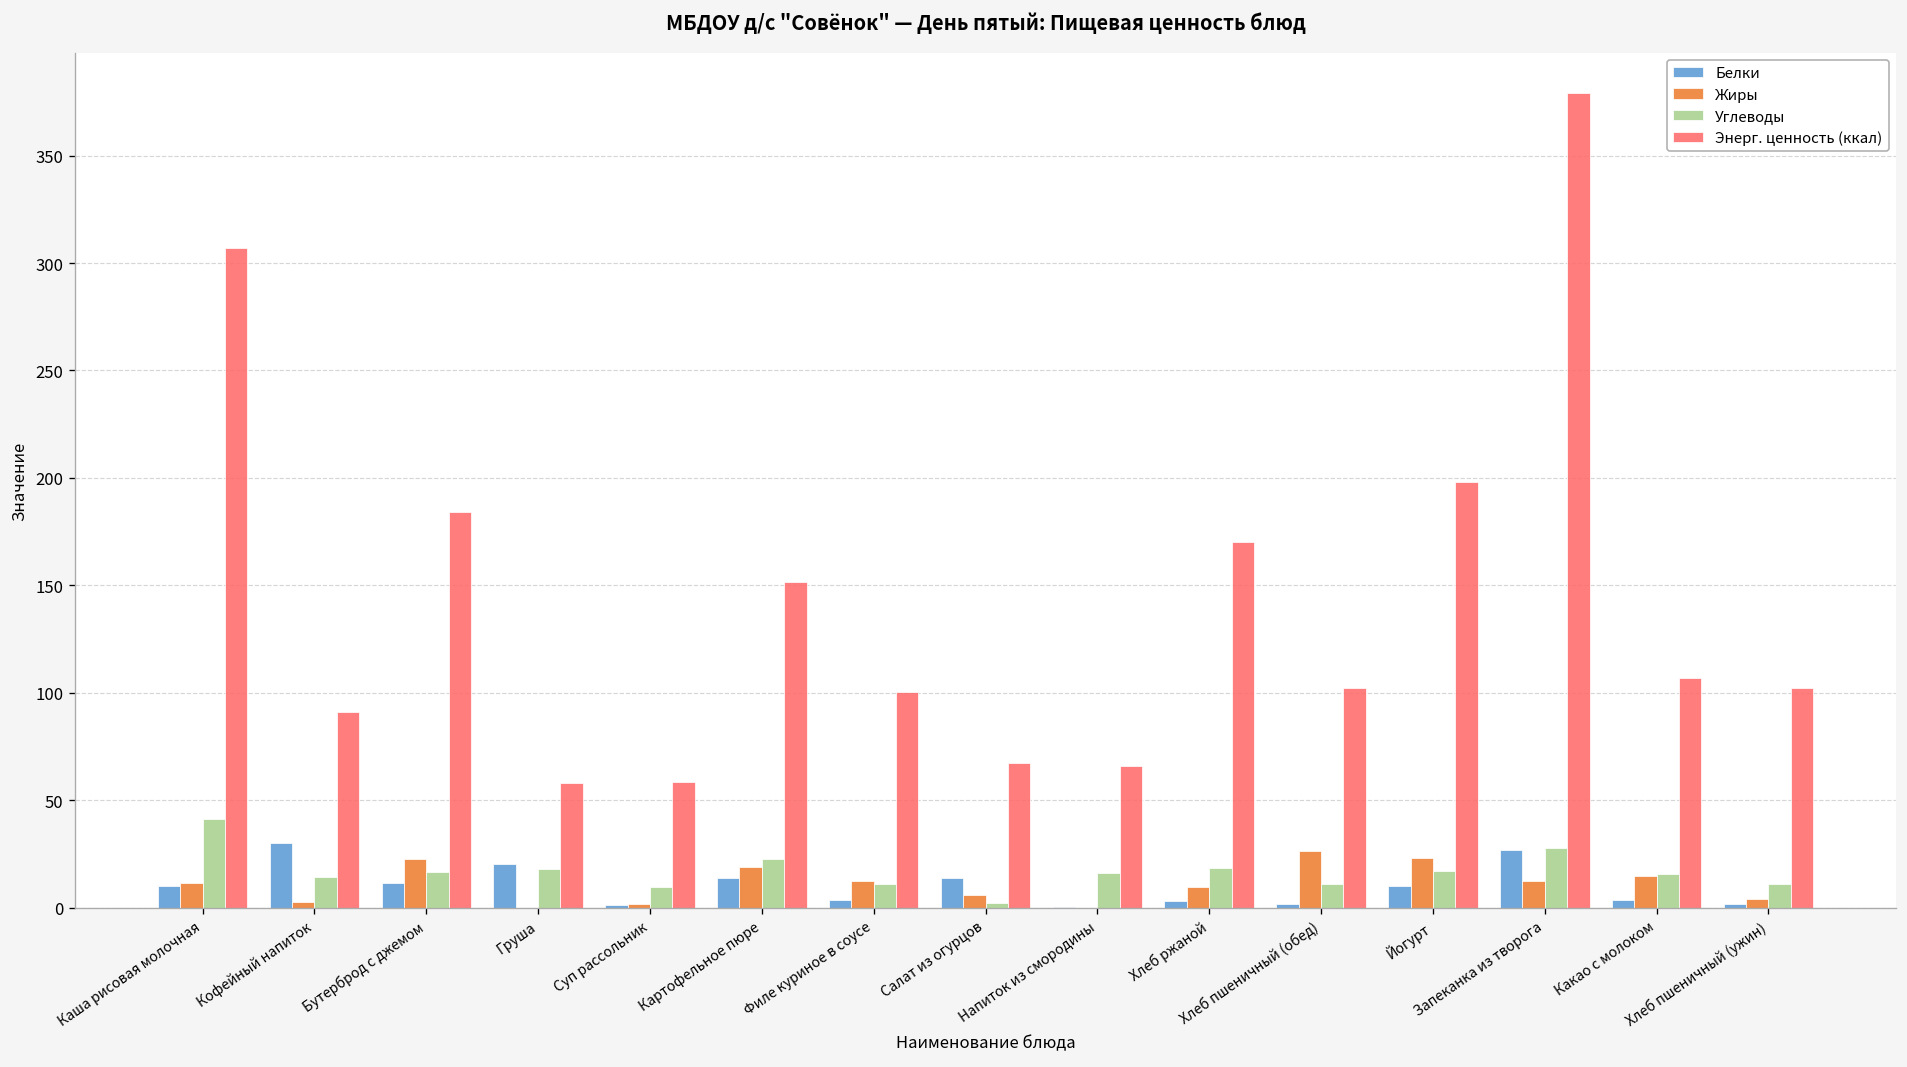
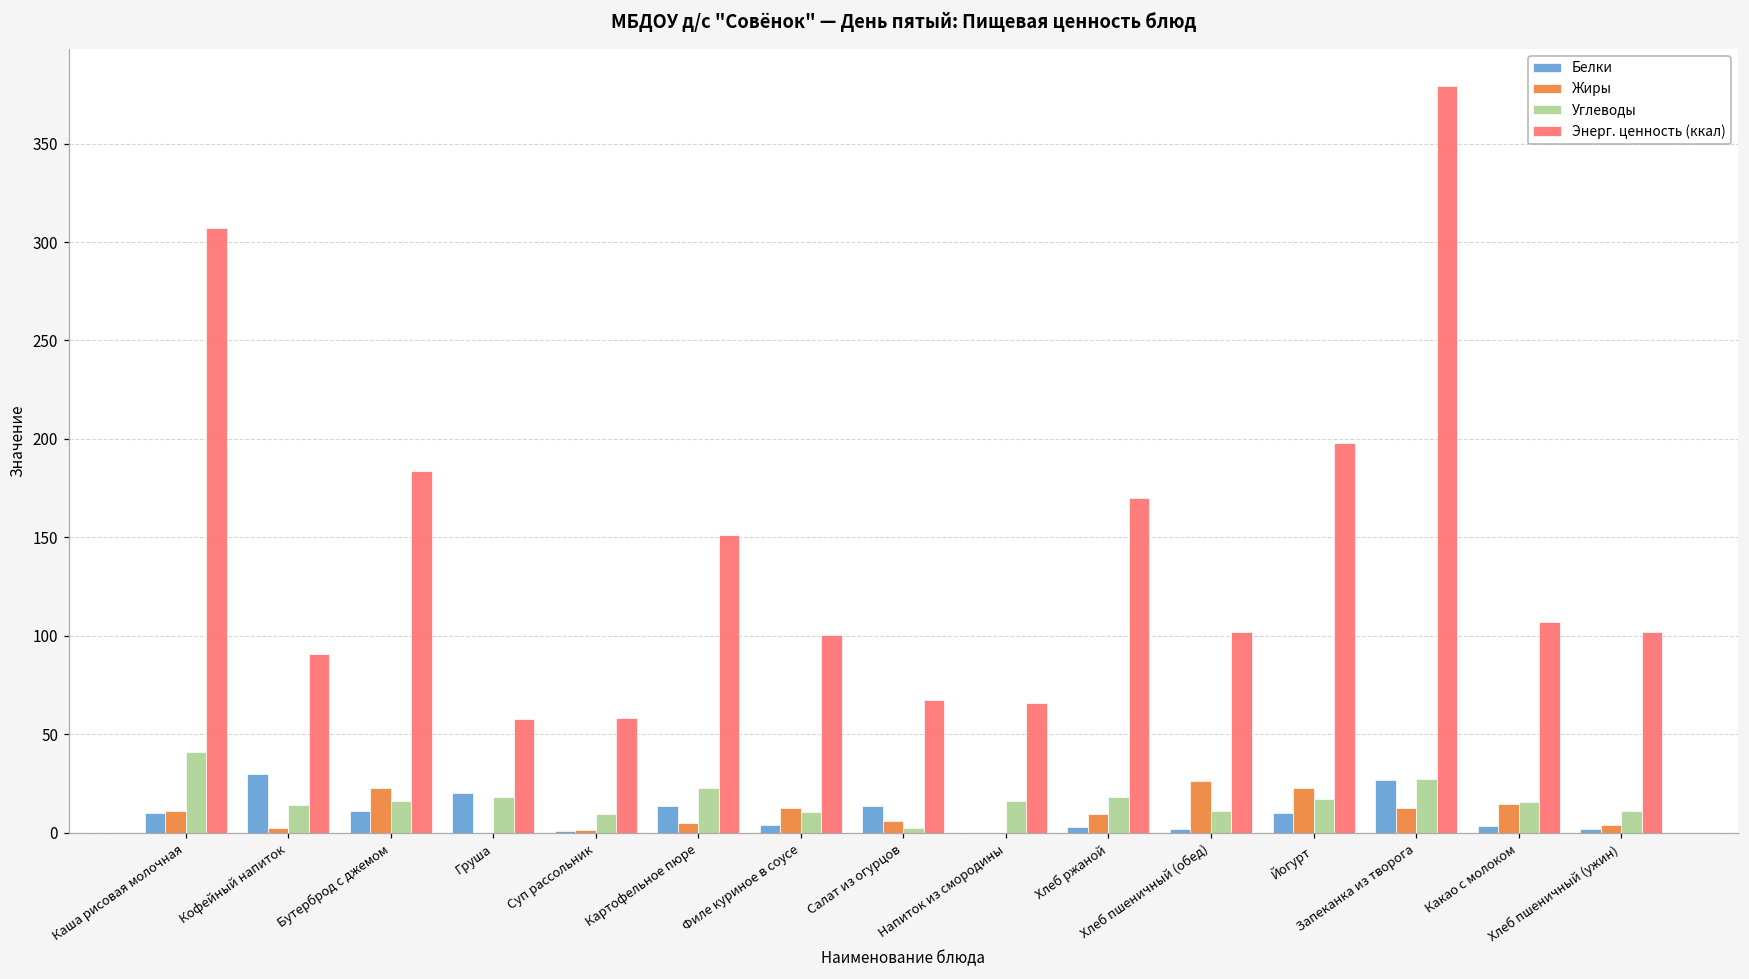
  {
    "Белки": {
      "Каша рисовая молочная": 10,
      "Кофейный напиток": 30,
      "Бутерброд с джемом": 11,
      "Груша": 20,
      "Картофельное пюре": 14,
      "Филе куриное в соусе": 4,
      "Салат из огурцов": 14,
      "Хлеб ржаной": 3,
      "Хлеб пшеничный (обед)": 2,
      "Йогурт": 10,
      "Запеканка из творога": 27,
      "Какао с молоком": 4,
      "Хлеб пшеничный (ужин)": 2
    },
    "Жиры": {
      "Каша рисовая молочная": 11,
      "Кофейный напиток": 2,
      "Бутерброд с джемом": 23,
      "Груша": 0,
      "Суп рассольник": 2,
-     "Картофельное пюре": 19,
+     "Картофельное пюре": 5,
      "Филе куриное в соусе": 13,
      "Салат из огурцов": 6,
      "Хлеб ржаной": 9,
      "Хлеб пшеничный (обед)": 26,
      "Йогурт": 23,
      "Запеканка из творога": 13,
      "Какао с молоком": 15,
      "Хлеб пшеничный (ужин)": 4
    },
    "Углеводы": {
      "Каша рисовая молочная": 41,
      "Кофейный напиток": 14,
      "Бутерброд с джемом": 16,
      "Груша": 18,
      "Суп рассольник": 10,
      "Картофельное пюре": 23,
      "Филе куриное в соусе": 11,
      "Салат из огурцов": 2,
      "Напиток из смородины": 16,
      "Хлеб ржаной": 18,
      "Хлеб пшеничный (обед)": 11,
      "Йогурт": 17,
      "Запеканка из творога": 28,
      "Какао с молоком": 16,
      "Хлеб пшеничный (ужин)": 11
    },
    "Энерг. ценность (ккал)": {
      "Каша рисовая молочная": 307,
      "Кофейный напиток": 91,
      "Бутерброд с джемом": 184,
      "Груша": 58,
      "Суп рассольник": 58,
      "Картофельное пюре": 151,
      "Филе куриное в соусе": 101,
      "Салат из огурцов": 67,
      "Напиток из смородины": 66,
      "Хлеб ржаной": 170,
      "Хлеб пшеничный (обед)": 102,
      "Йогурт": 198,
      "Запеканка из творога": 379,
      "Какао с молоком": 107,
      "Хлеб пшеничный (ужин)": 102
    }
  }
